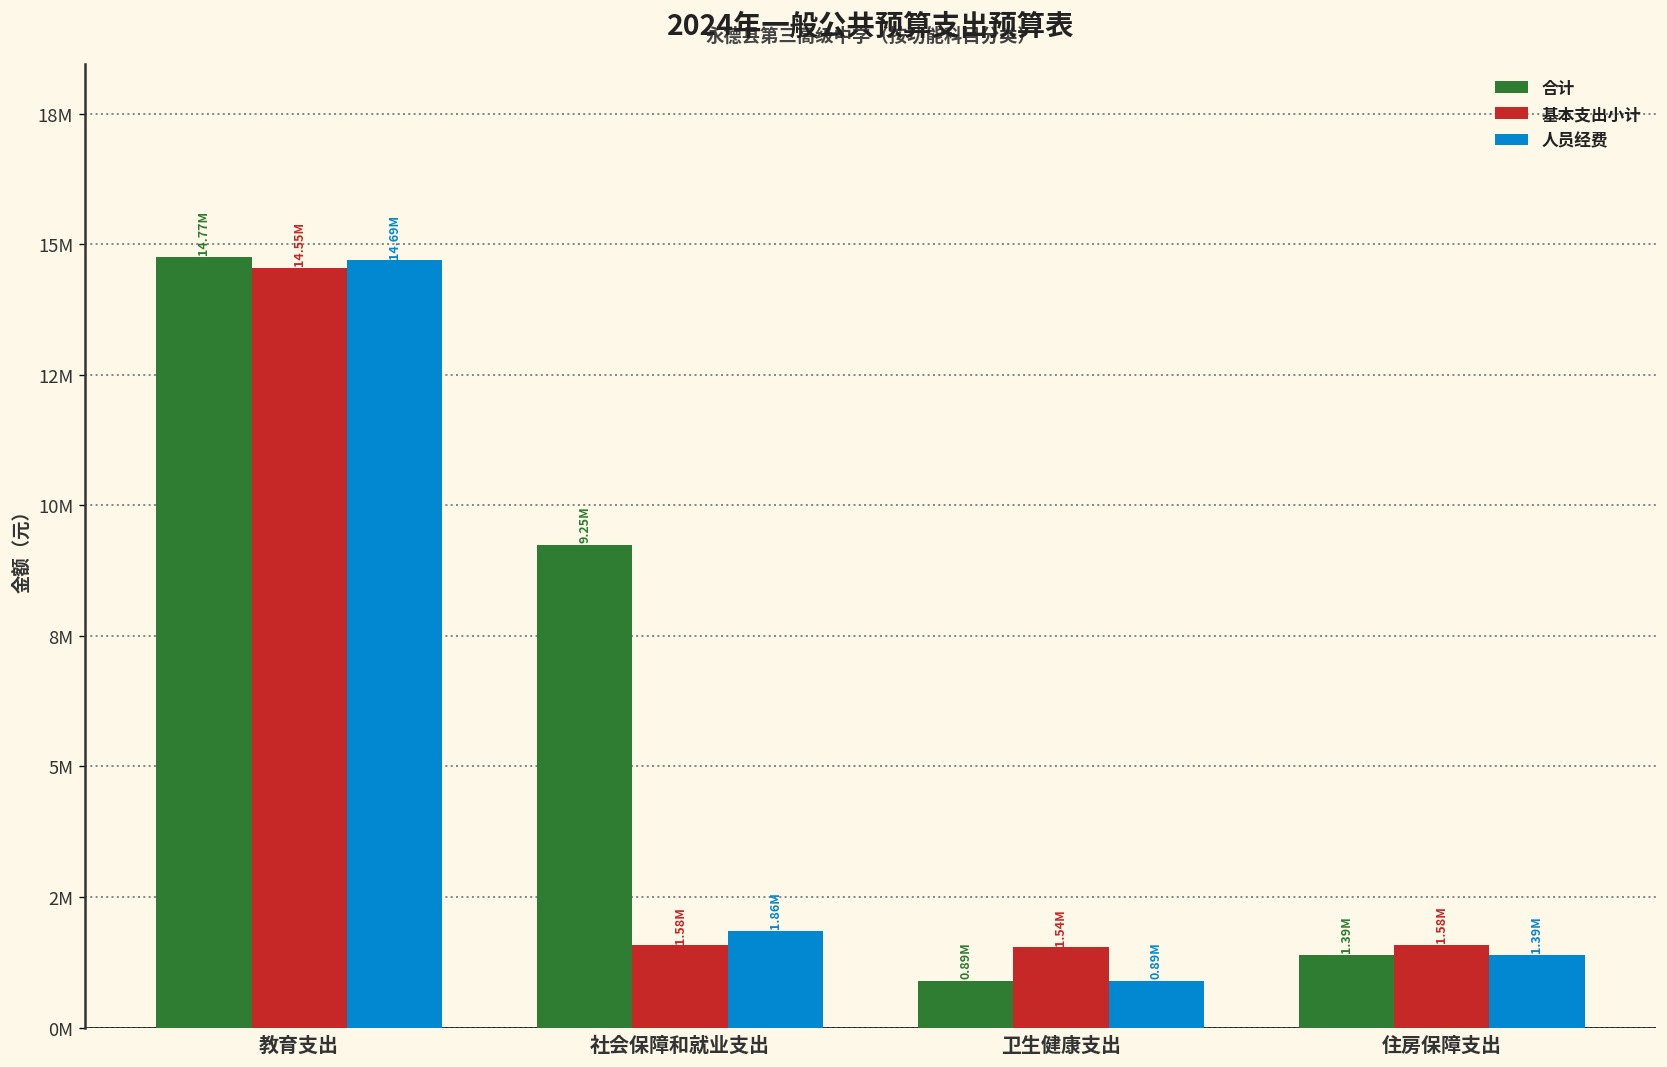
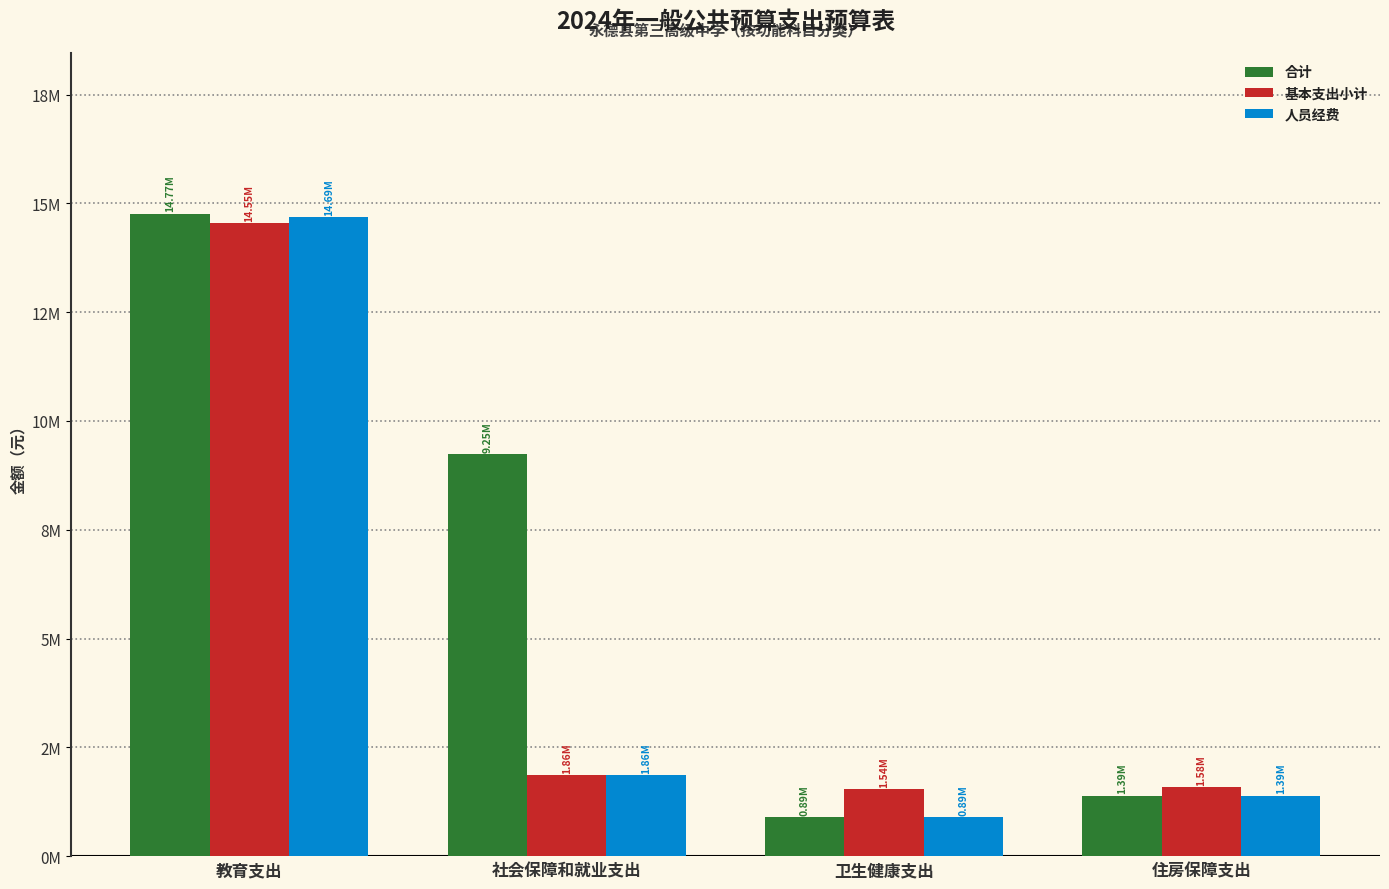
  {
    "合计": {
      "教育支出": "14.77M",
      "社会保障和就业支出": "9.25M",
      "卫生健康支出": "0.89M",
      "住房保障支出": "1.39M"
    },
    "基本支出小计": {
      "教育支出": "14.55M",
-     "社会保障和就业支出": "1.58M",
+     "社会保障和就业支出": "1.86M",
      "卫生健康支出": "1.54M",
      "住房保障支出": "1.58M"
    },
    "人员经费": {
      "教育支出": "14.69M",
      "社会保障和就业支出": "1.86M",
      "卫生健康支出": "0.89M",
      "住房保障支出": "1.39M"
    }
  }
